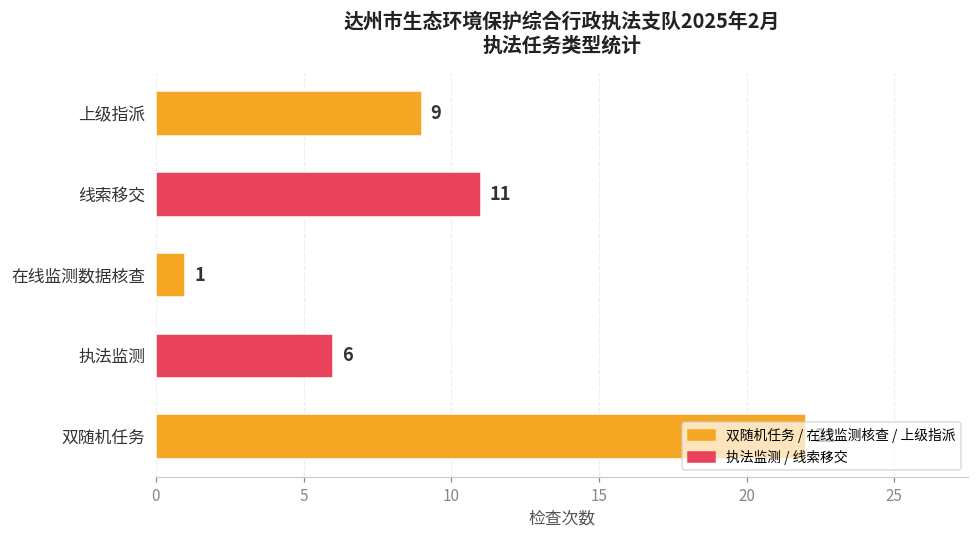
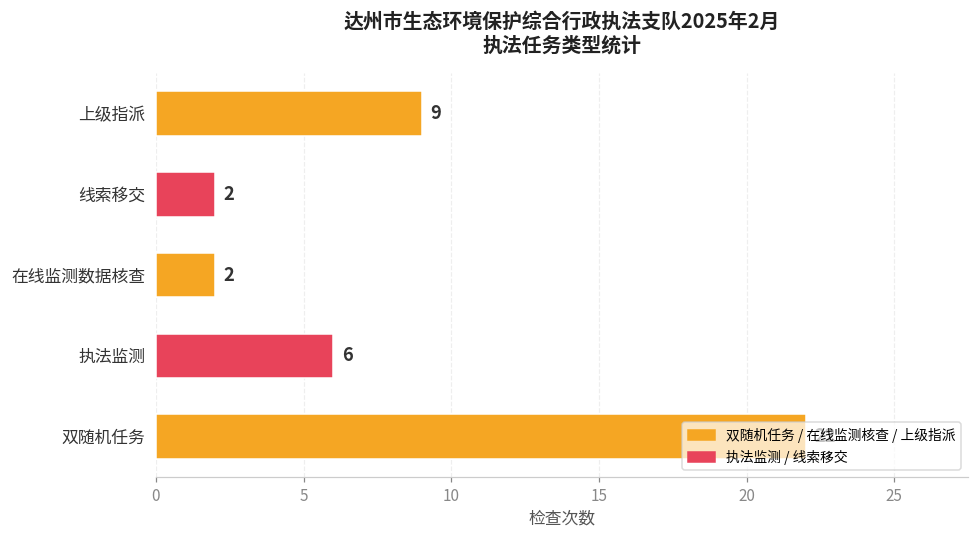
  {
    "上级指派": 9,
-   "线索移交": 11,
-   "在线监测数据核查": 1,
+   "线索移交": 2,
+   "在线监测数据核查": 2,
    "执法监测": 6
  }
